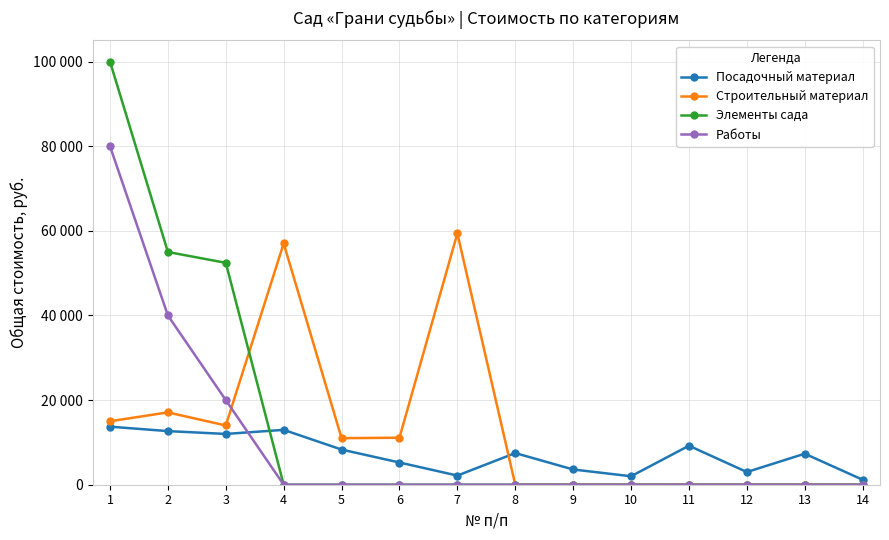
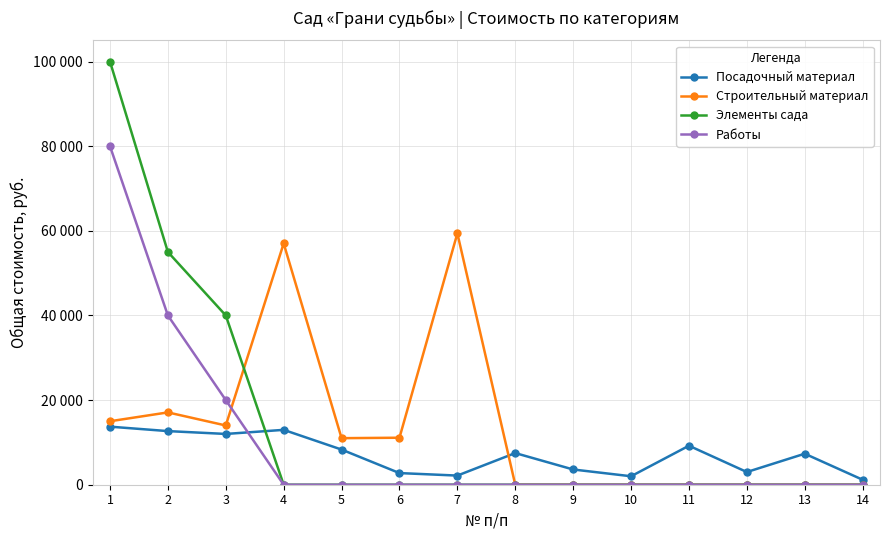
  {
    "Посадочный материал": {
      "1": 14000,
      "2": 13000,
      "3": 12000,
      "4": 13000,
      "5": 8000,
-     "6": 5000,
+     "6": 3000,
      "7": 2000,
      "8": 7000,
      "9": 4000,
      "10": 2000,
      "11": 9000,
      "12": 3000,
      "13": 7000,
      "14": 1000
    },
    "Строительный материал": {
      "1": 15000,
      "2": 17000,
      "3": 14000,
      "4": 57000,
      "5": 11000,
      "6": 11000,
      "7": 59000
    },
    "Элементы сада": {
      "1": 100000,
      "2": 55000,
-     "3": 52000
+     "3": 40000
    },
    "Работы": {
      "1": 80000,
      "2": 40000,
      "3": 20000
    }
  }
